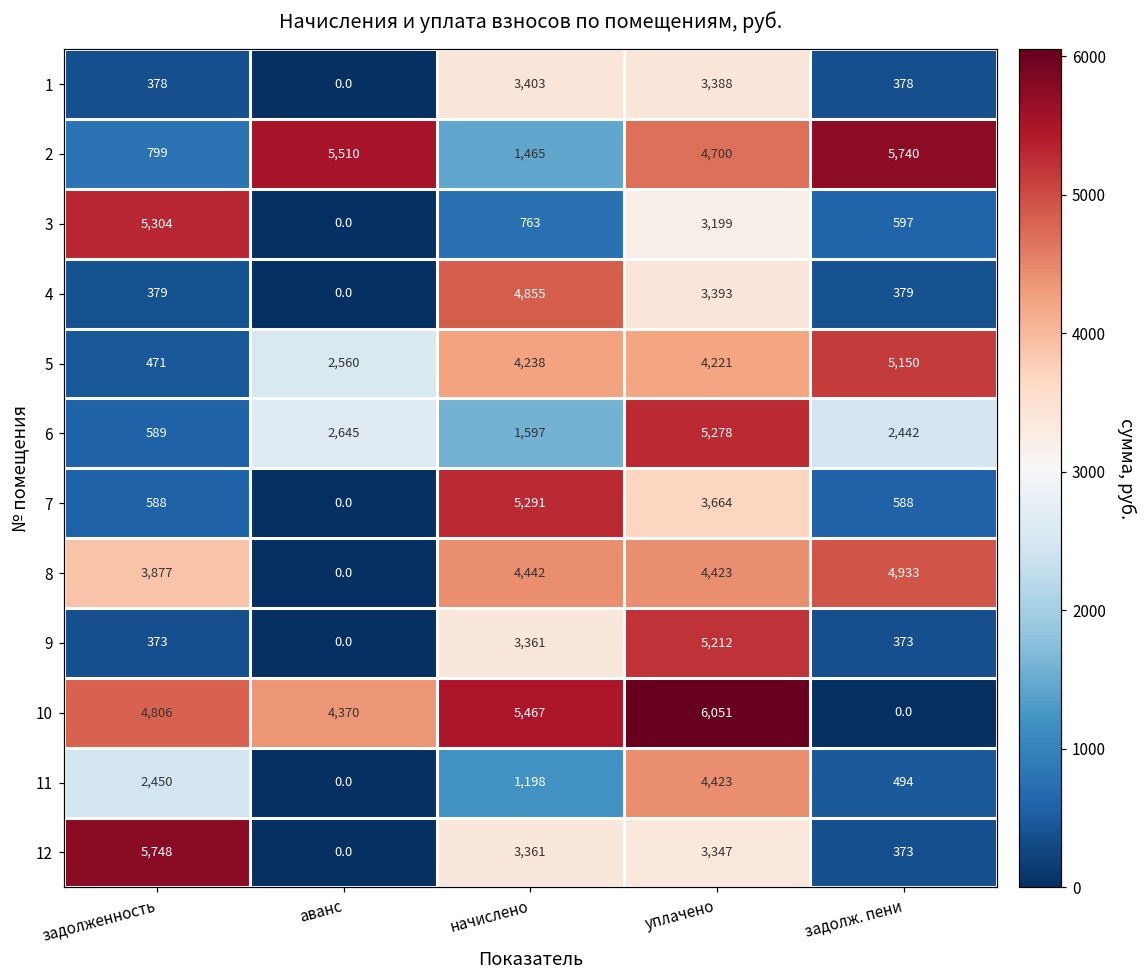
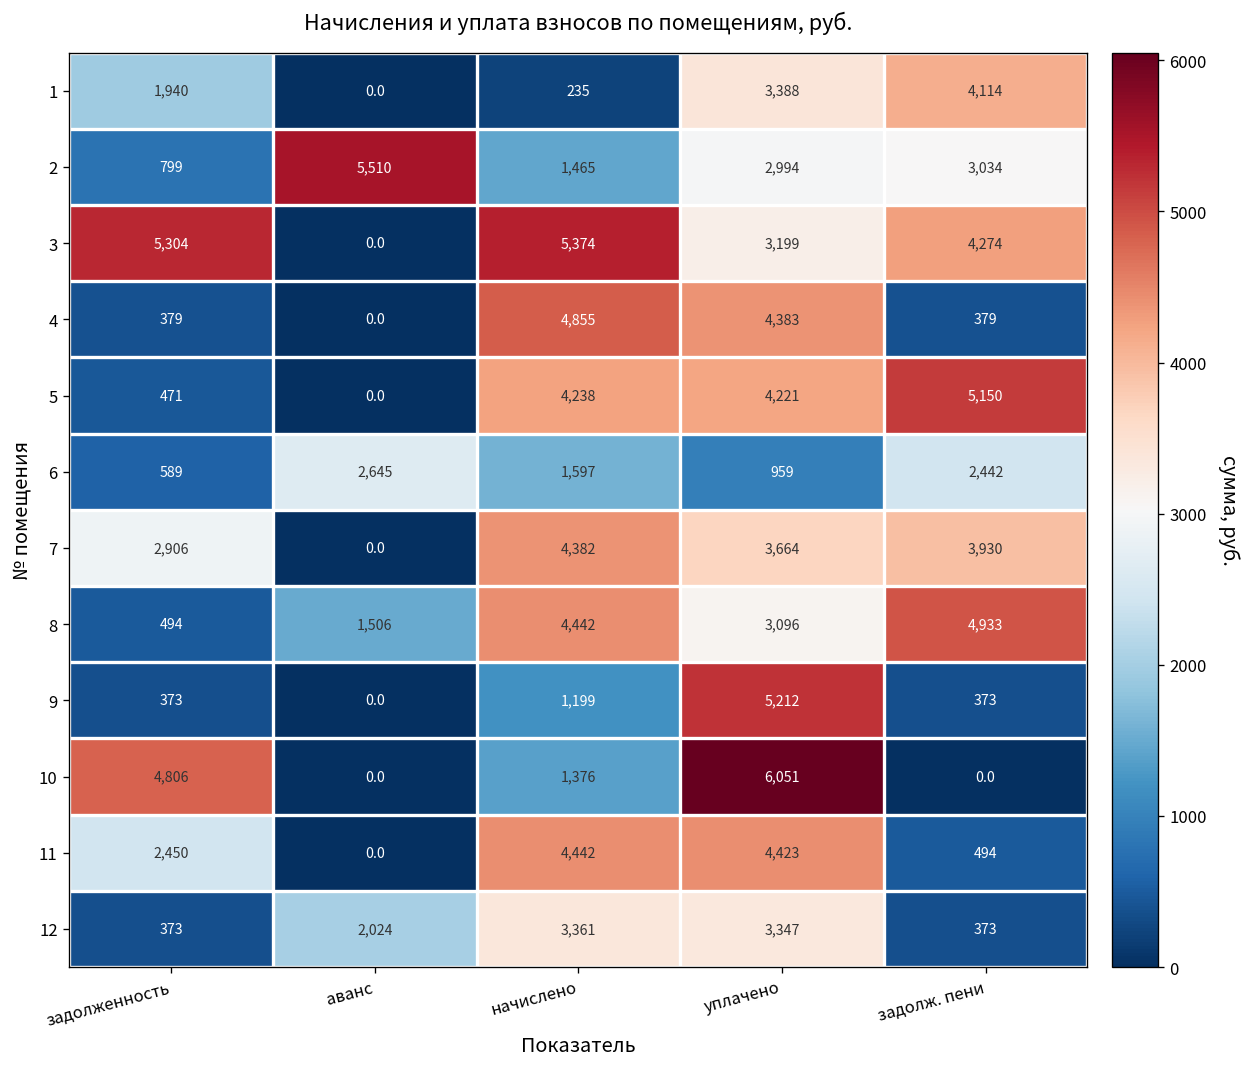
  {
    "1": {
-     "задолженность": "378",
+     "задолженность": "1,940",
      "аванс": "0.0",
-     "начислено": "3,403",
+     "начислено": "235",
      "уплачено": "3,388",
-     "задолж. пени": "378"
+     "задолж. пени": "4,114"
    },
    "2": {
      "задолженность": "799",
      "аванс": "5,510",
      "начислено": "1,465",
-     "уплачено": "4,700",
-     "задолж. пени": "5,740"
+     "уплачено": "2,994",
+     "задолж. пени": "3,034"
    },
    "3": {
      "задолженность": "5,304",
      "аванс": "0.0",
-     "начислено": "763",
+     "начислено": "5,374",
      "уплачено": "3,199",
-     "задолж. пени": "597"
+     "задолж. пени": "4,274"
    },
    "4": {
      "задолженность": "379",
      "аванс": "0.0",
      "начислено": "4,855",
-     "уплачено": "3,393",
+     "уплачено": "4,383",
      "задолж. пени": "379"
    },
    "5": {
      "задолженность": "471",
-     "аванс": "2,560",
+     "аванс": "0.0",
      "начислено": "4,238",
      "уплачено": "4,221",
      "задолж. пени": "5,150"
    },
    "6": {
      "задолженность": "589",
      "аванс": "2,645",
      "начислено": "1,597",
-     "уплачено": "5,278",
+     "уплачено": "959",
      "задолж. пени": "2,442"
    },
    "7": {
-     "задолженность": "588",
+     "задолженность": "2,906",
      "аванс": "0.0",
-     "начислено": "5,291",
+     "начислено": "4,382",
      "уплачено": "3,664",
-     "задолж. пени": "588"
+     "задолж. пени": "3,930"
    },
    "8": {
-     "задолженность": "3,877",
-     "аванс": "0.0",
+     "задолженность": "494",
+     "аванс": "1,506",
      "начислено": "4,442",
-     "уплачено": "4,423",
+     "уплачено": "3,096",
      "задолж. пени": "4,933"
    },
    "9": {
      "задолженность": "373",
      "аванс": "0.0",
-     "начислено": "3,361",
+     "начислено": "1,199",
      "уплачено": "5,212",
      "задолж. пени": "373"
    },
    "10": {
      "задолженность": "4,806",
-     "аванс": "4,370",
-     "начислено": "5,467",
+     "аванс": "0.0",
+     "начислено": "1,376",
      "уплачено": "6,051",
      "задолж. пени": "0.0"
    },
    "11": {
      "задолженность": "2,450",
      "аванс": "0.0",
-     "начислено": "1,198",
+     "начислено": "4,442",
      "уплачено": "4,423",
      "задолж. пени": "494"
    },
    "12": {
-     "задолженность": "5,748",
-     "аванс": "0.0",
+     "задолженность": "373",
+     "аванс": "2,024",
      "начислено": "3,361",
      "уплачено": "3,347",
      "задолж. пени": "373"
    }
  }
